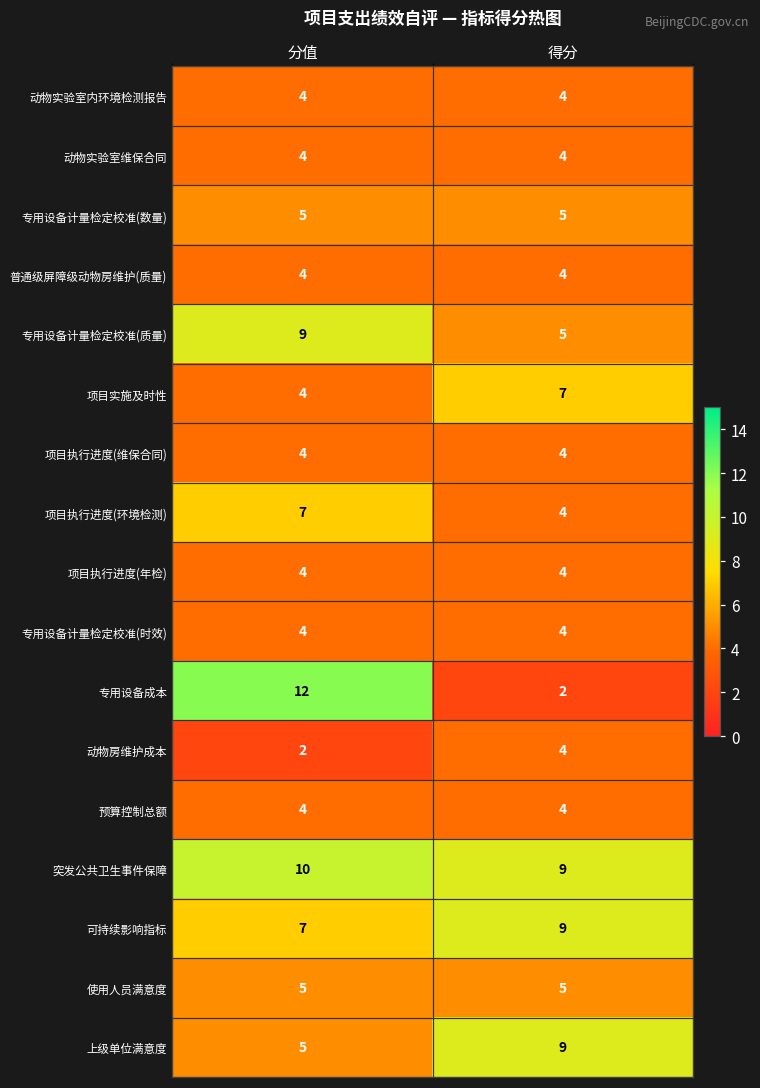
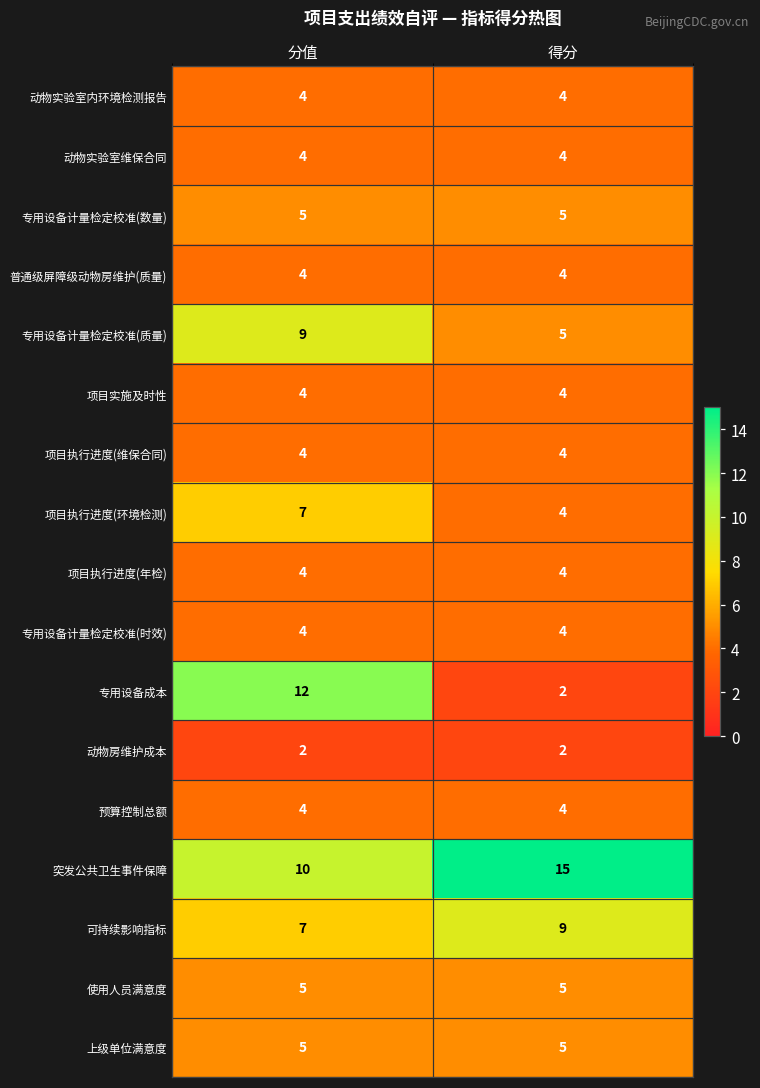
  {
    "动物实验室内环境检测报告": {
      "分值": 4,
      "得分": 4
    },
    "动物实验室维保合同": {
      "分值": 4,
      "得分": 4
    },
    "专用设备计量检定校准(数量)": {
      "分值": 5,
      "得分": 5
    },
    "普通级屏障级动物房维护(质量)": {
      "分值": 4,
      "得分": 4
    },
    "专用设备计量检定校准(质量)": {
      "分值": 9,
      "得分": 5
    },
    "项目实施及时性": {
      "分值": 4,
-     "得分": 7
+     "得分": 4
    },
    "项目执行进度(维保合同)": {
      "分值": 4,
      "得分": 4
    },
    "项目执行进度(环境检测)": {
      "分值": 7,
      "得分": 4
    },
    "项目执行进度(年检)": {
      "分值": 4,
      "得分": 4
    },
    "专用设备计量检定校准(时效)": {
      "分值": 4,
      "得分": 4
    },
    "专用设备成本": {
      "分值": 12,
      "得分": 2
    },
    "动物房维护成本": {
      "分值": 2,
-     "得分": 4
+     "得分": 2
    },
    "预算控制总额": {
      "分值": 4,
      "得分": 4
    },
    "突发公共卫生事件保障": {
      "分值": 10,
-     "得分": 9
+     "得分": 15
    },
    "可持续影响指标": {
      "分值": 7,
      "得分": 9
    },
    "使用人员满意度": {
      "分值": 5,
      "得分": 5
    },
    "上级单位满意度": {
      "分值": 5,
-     "得分": 9
+     "得分": 5
    }
  }
